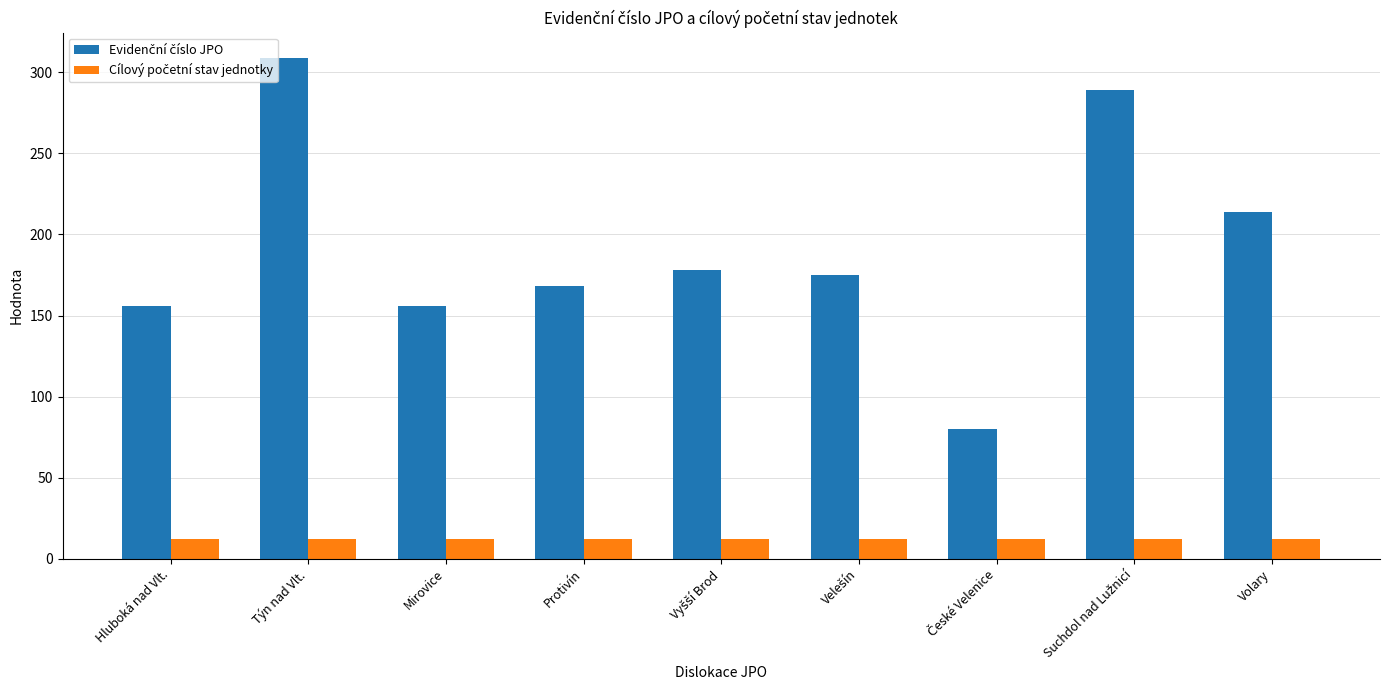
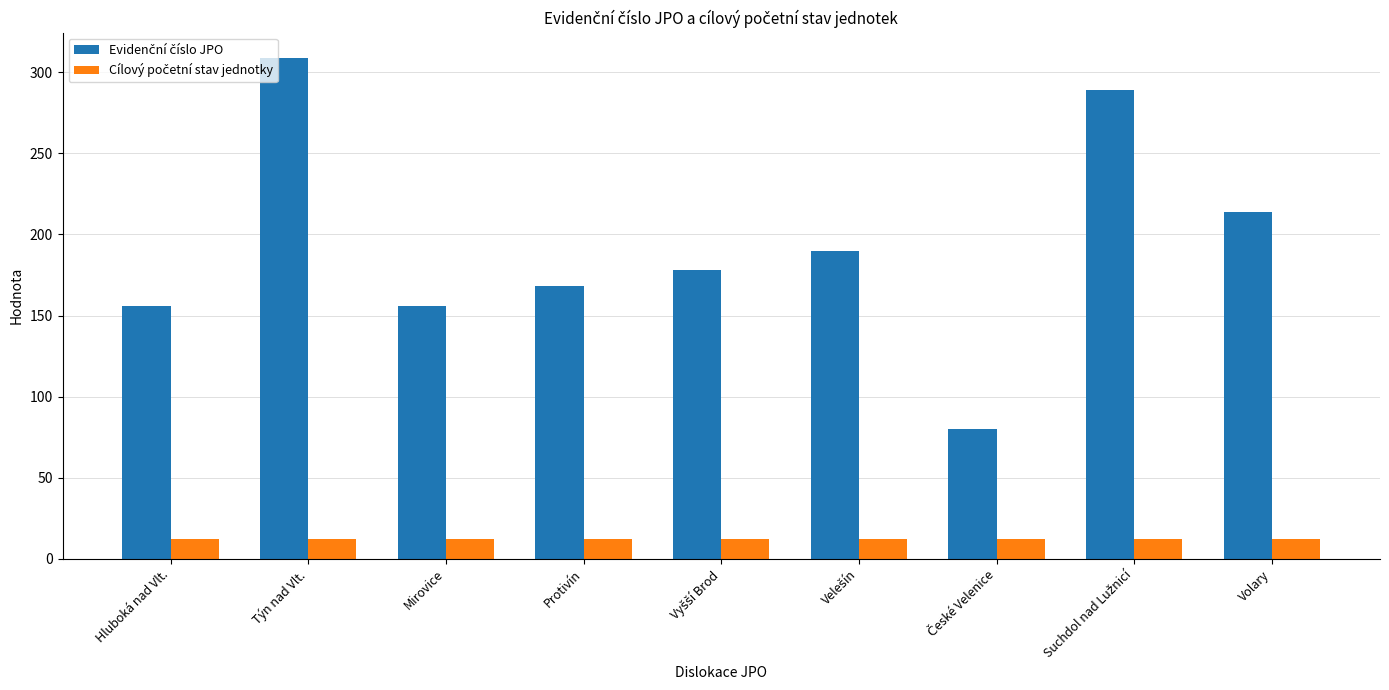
  {
    "Evidenční číslo JPO": {
      "Hluboká nad Vlt.": 156,
      "Týn nad Vlt.": 309,
      "Mirovice": 156,
      "Protivín": 168,
      "Vyšší Brod": 178,
-     "Velešín": 175,
+     "Velešín": 190,
      "České Velenice": 80,
      "Suchdol nad Lužnicí": 289,
      "Volary": 214
    },
    "Cílový početní stav jednotky": {
      "Hluboká nad Vlt.": 12,
      "Týn nad Vlt.": 12,
      "Mirovice": 12,
      "Protivín": 12,
      "Vyšší Brod": 12,
      "Velešín": 12,
      "České Velenice": 12,
      "Suchdol nad Lužnicí": 12,
      "Volary": 12
    }
  }
